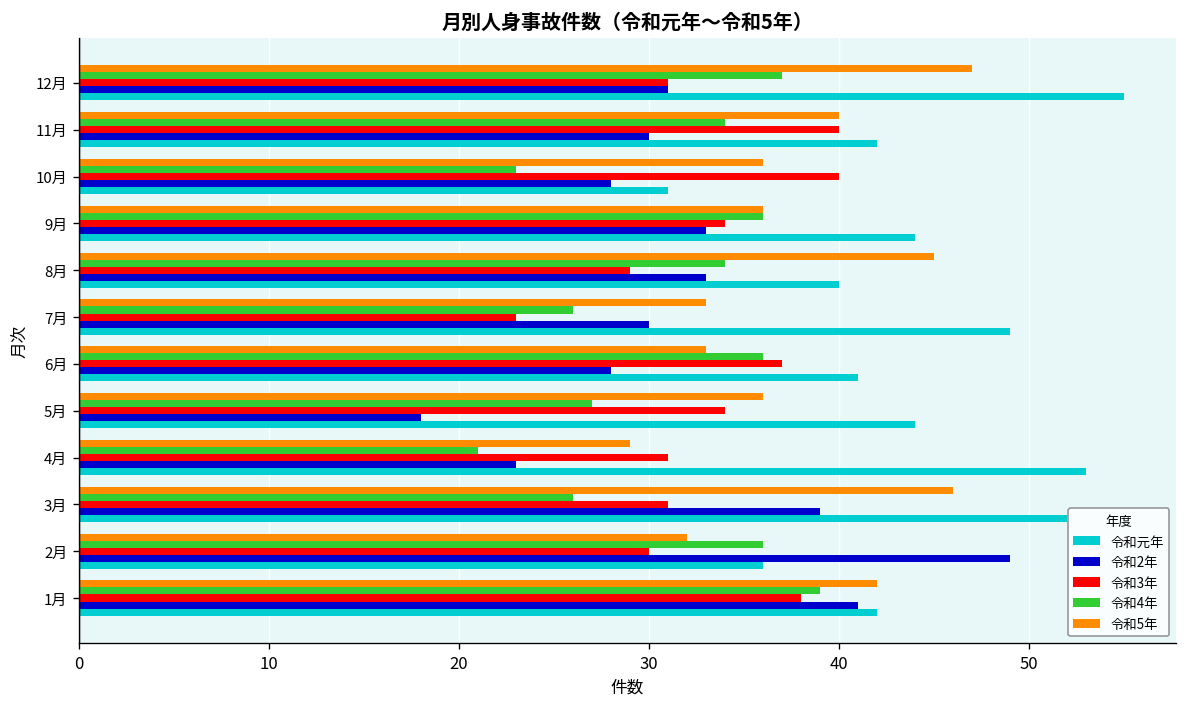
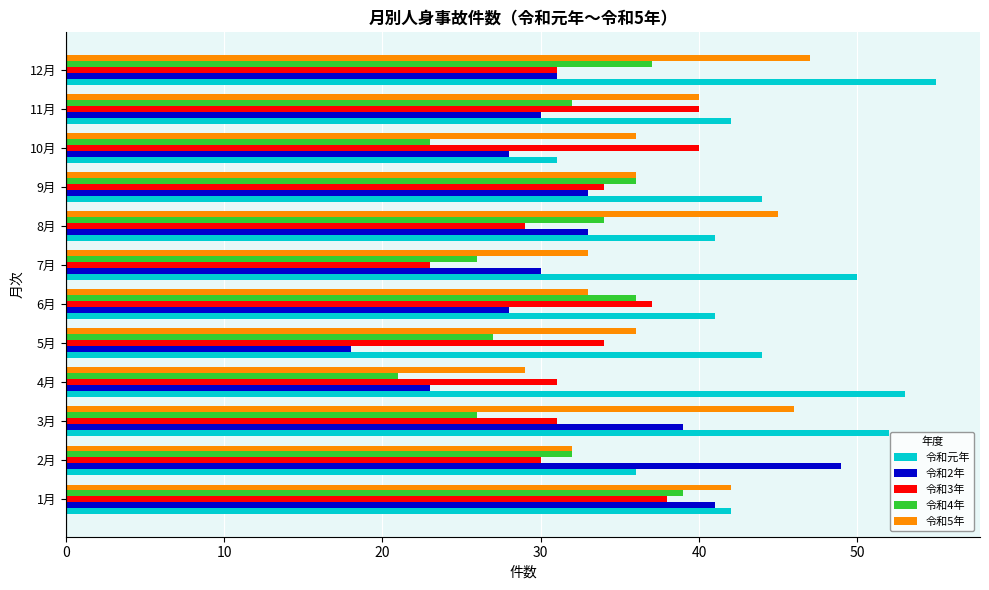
  {
    "令和元年": {
      "12月": 55,
      "11月": 42,
      "10月": 31,
      "9月": 44,
-     "8月": 40,
-     "7月": 49,
+     "8月": 41,
+     "7月": 50,
      "6月": 41,
      "5月": 44,
      "4月": 53,
      "3月": 52,
      "2月": 36,
      "1月": 42
    },
    "令和2年": {
      "12月": 31,
      "11月": 30,
      "10月": 28,
      "9月": 33,
      "8月": 33,
      "7月": 30,
      "6月": 28,
      "5月": 18,
      "4月": 23,
      "3月": 39,
      "2月": 49,
      "1月": 41
    },
    "令和3年": {
      "12月": 31,
      "11月": 40,
      "10月": 40,
      "9月": 34,
      "8月": 29,
      "7月": 23,
      "6月": 37,
      "5月": 34,
      "4月": 31,
      "3月": 31,
      "2月": 30,
      "1月": 38
    },
    "令和4年": {
      "12月": 37,
-     "11月": 34,
+     "11月": 32,
      "10月": 23,
      "9月": 36,
      "8月": 34,
      "7月": 26,
      "6月": 36,
      "5月": 27,
      "4月": 21,
      "3月": 26,
-     "2月": 36,
+     "2月": 32,
      "1月": 39
    },
    "令和5年": {
      "12月": 47,
      "11月": 40,
      "10月": 36,
      "9月": 36,
      "8月": 45,
      "7月": 33,
      "6月": 33,
      "5月": 36,
      "4月": 29,
      "3月": 46,
      "2月": 32,
      "1月": 42
    }
  }
